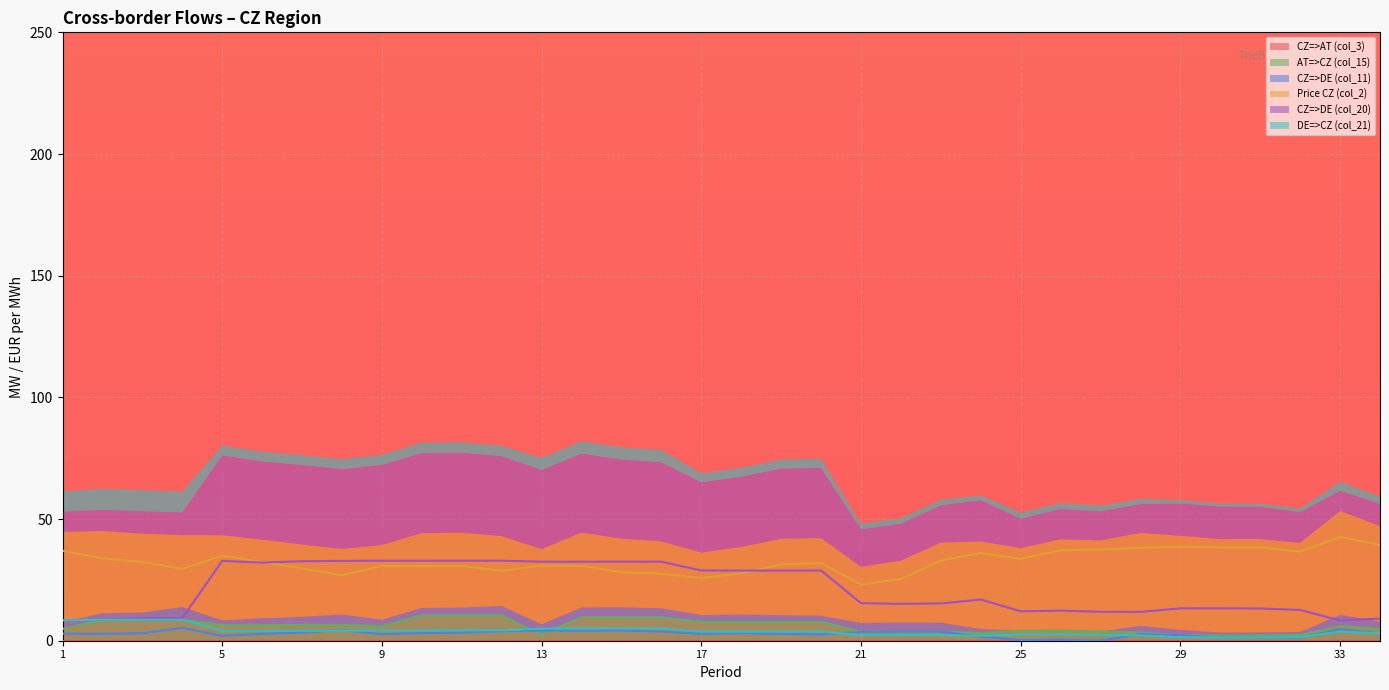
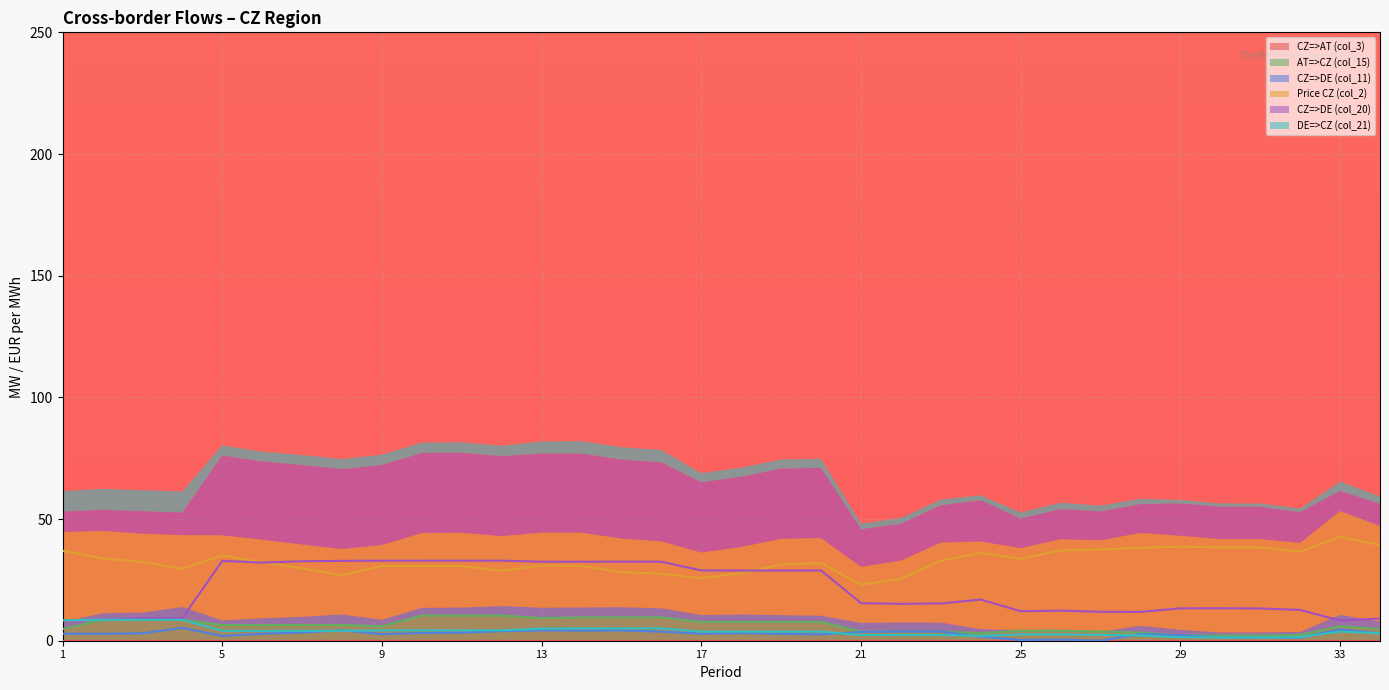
  {
    "CZ=>AT (col_3)": {
      "1": 0,
      "5": 0,
      "9": 0,
      "13": 0,
      "17": 0,
      "21": 0,
      "29": 0,
      "33": 0
    },
    "AT=>CZ (col_15)": {
      "1": 5,
      "5": 6,
      "9": 6,
-     "13": 3,
+     "13": 9,
      "17": 8,
      "33": 6
    }
  }
